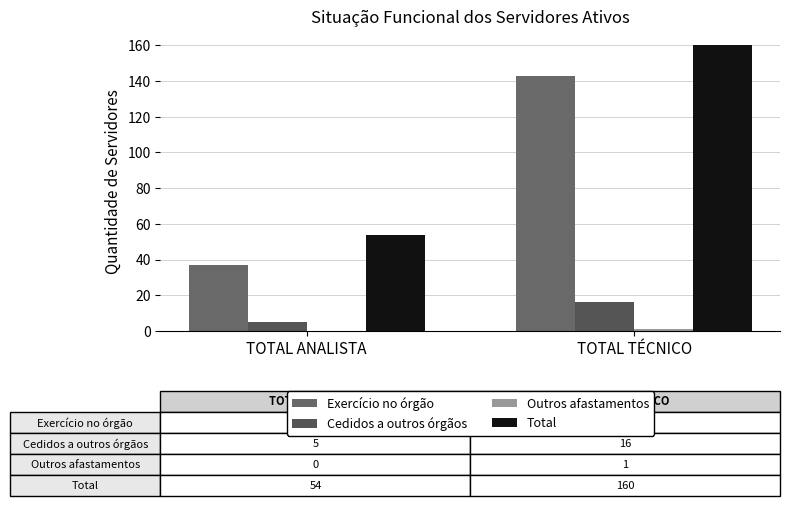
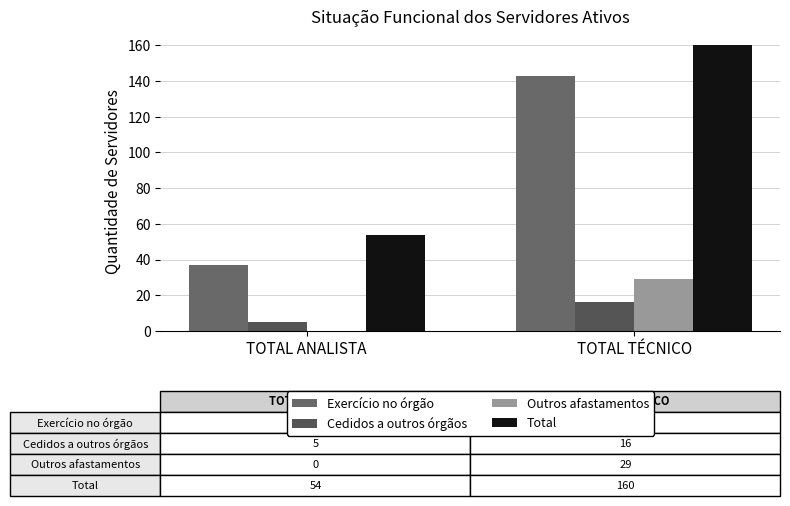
  {
    "Outros afastamentos": {
-     "TOTAL TÉCNICO": 1
+     "TOTAL TÉCNICO": 29
    },
    "Total": {
      "TOTAL ANALISTA": 54,
      "TOTAL TÉCNICO": 160
    }
  }
